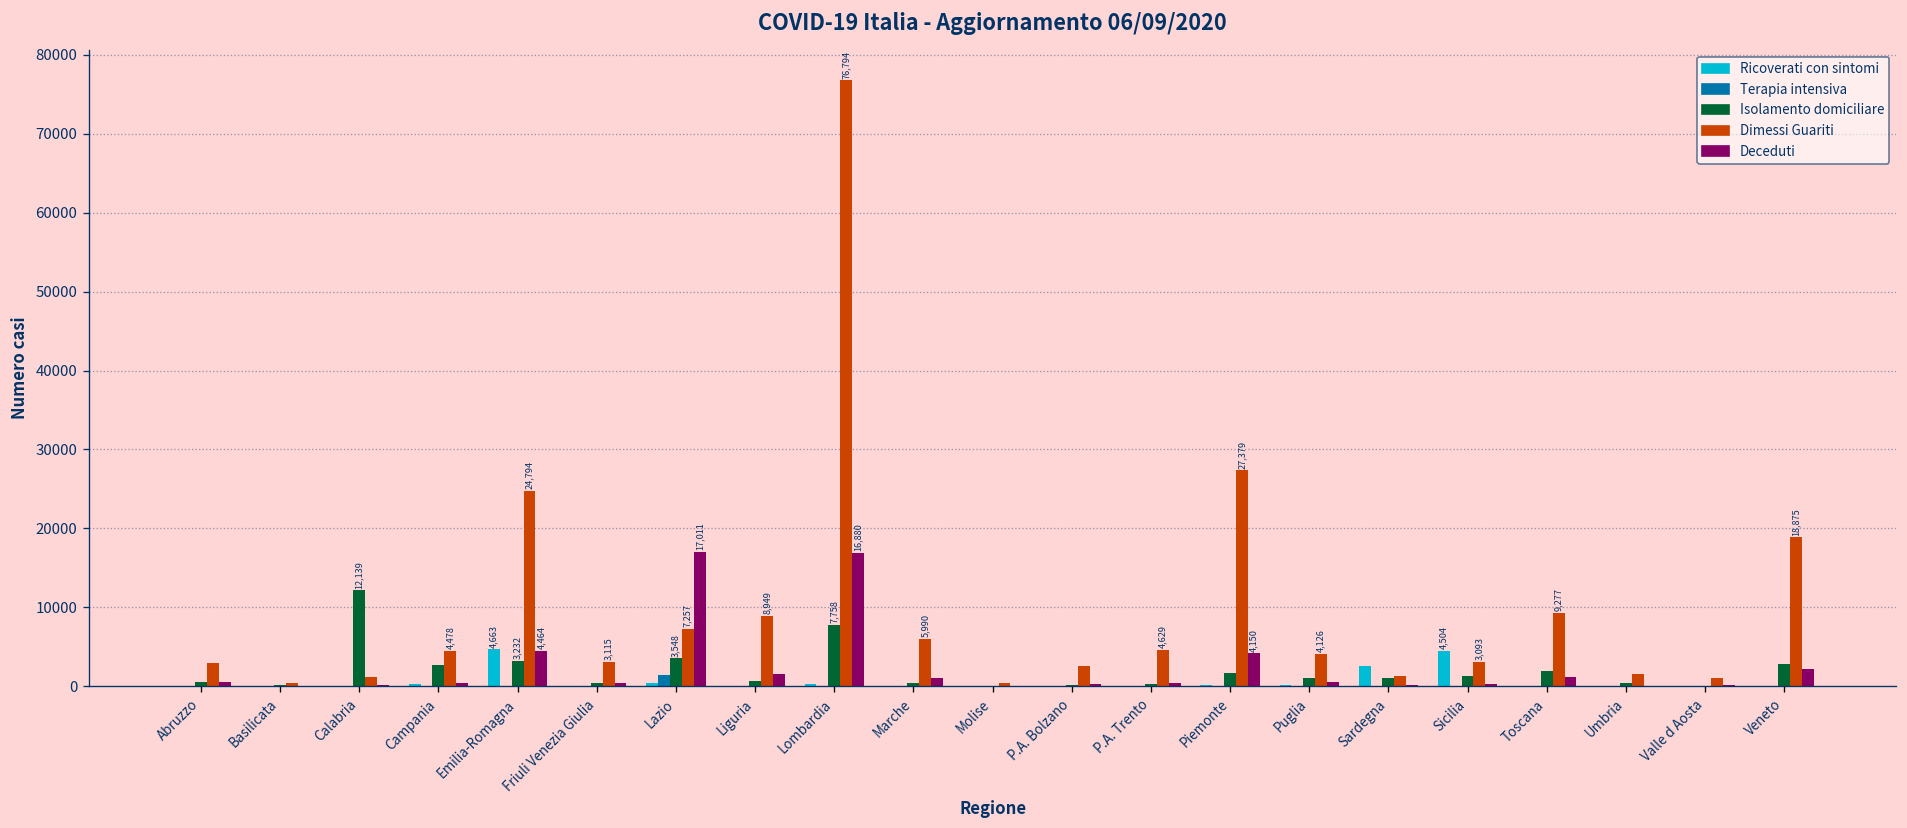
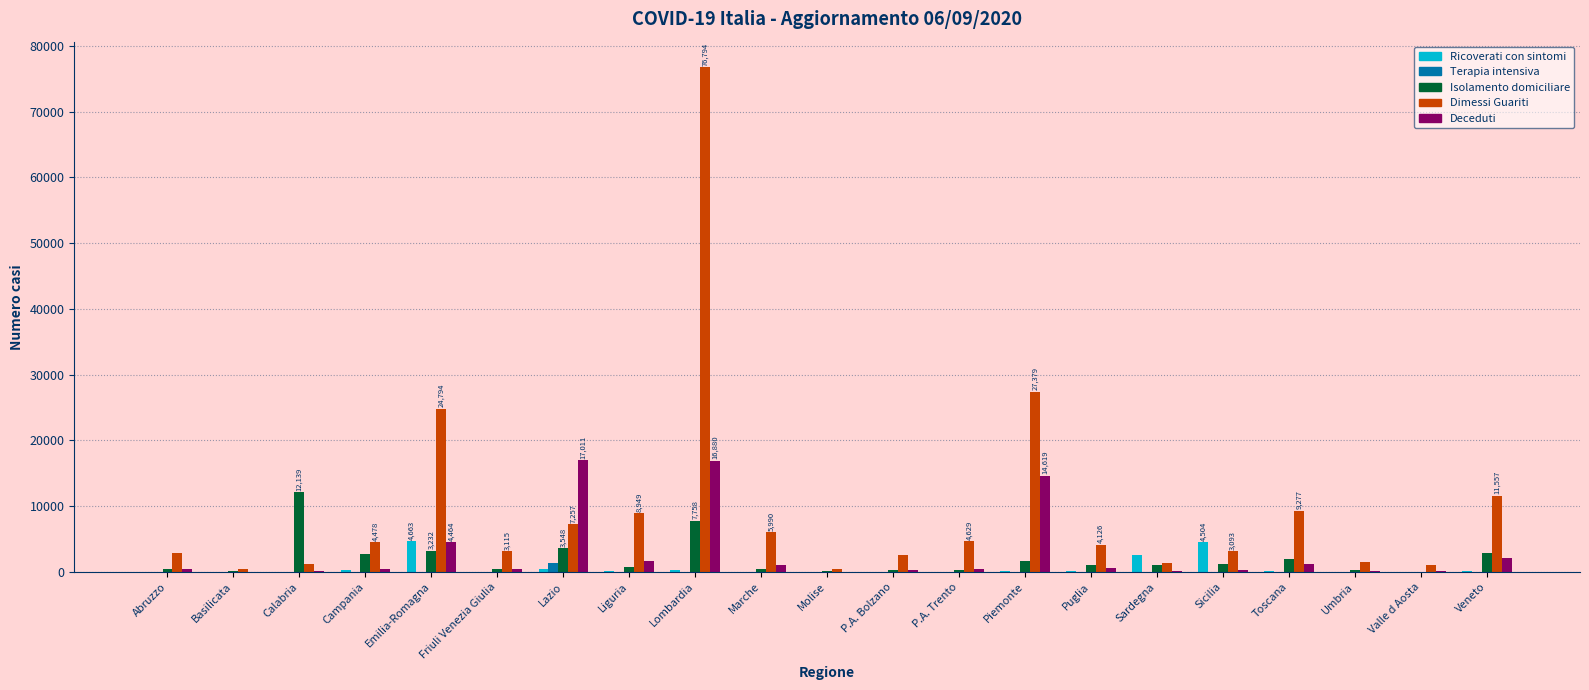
  {
    "Ricoverati con sintomi": {
      "Emilia-Romagna": "4,663",
      "Sicilia": "4,504"
    },
    "Terapia intensiva": {
      "Calabria": "0",
      "Lazio": "1000",
      "Molise": "0",
      "P.A. Trento": "0",
      "Valle d Aosta": "0"
    },
    "Isolamento domiciliare": {
      "Calabria": "12,139",
      "Emilia-Romagna": "3,232",
      "Lazio": "3,548",
      "Lombardia": "7,758"
    },
    "Dimessi Guariti": {
      "Campania": "4,478",
      "Emilia-Romagna": "24,794",
      "Friuli Venezia Giulia": "3,115",
      "Lazio": "7,257",
      "Liguria": "8,949",
      "Lombardia": "76,794",
      "Marche": "5,990",
      "P.A. Trento": "4,629",
      "Piemonte": "27,379",
      "Puglia": "4,126",
      "Sicilia": "3,093",
      "Toscana": "9,277",
-     "Veneto": "18,875"
+     "Veneto": "11,557"
    },
    "Deceduti": {
      "Emilia-Romagna": "4,464",
      "Lazio": "17,011",
      "Lombardia": "16,880",
-     "Piemonte": "4,150"
+     "Piemonte": "14,619"
    }
  }
